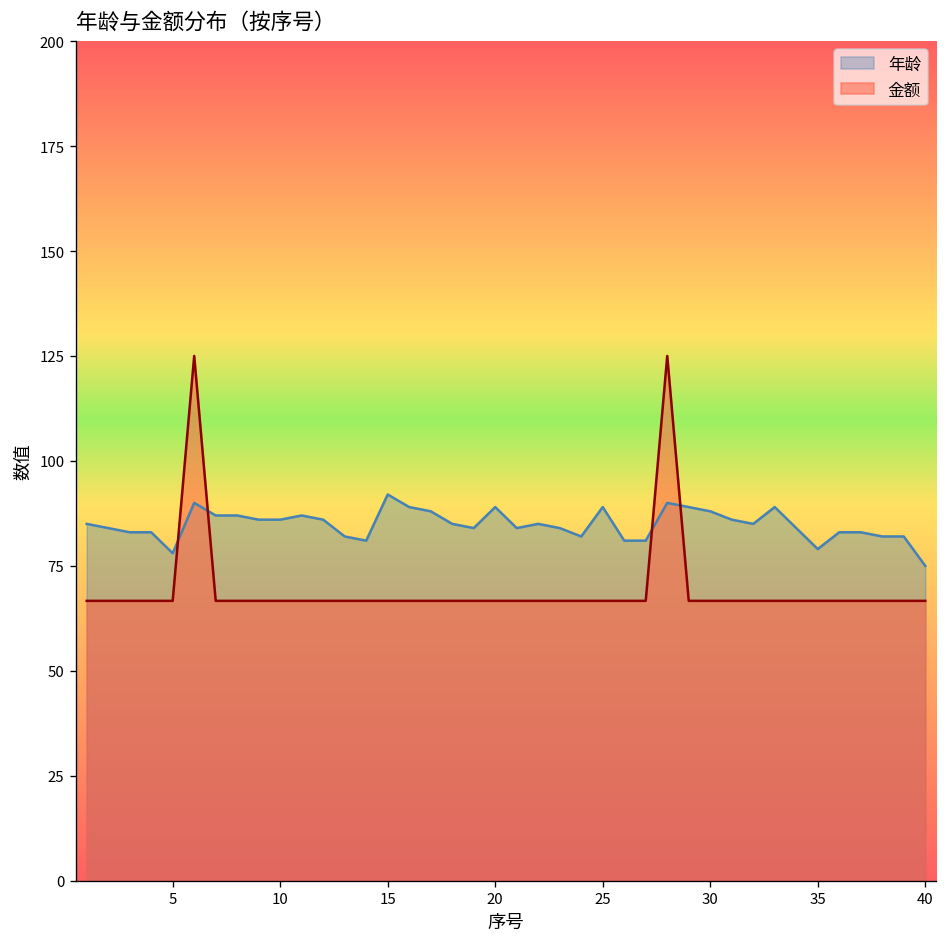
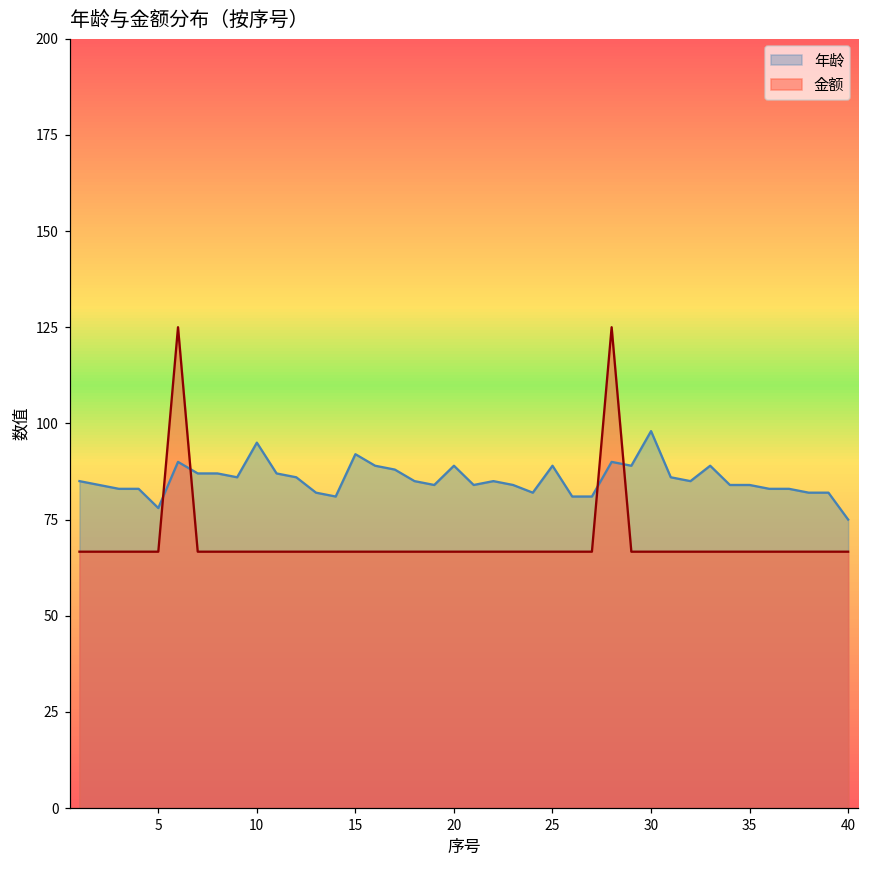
  {
    "年龄": {
      "5": 78,
-     "10": 86,
+     "10": 95,
      "15": 92,
      "20": 89,
      "25": 89,
-     "30": 88,
-     "35": 79,
+     "30": 98,
+     "35": 84,
      "40": 75
    },
    "金额": {
      "5": 67,
      "10": 67,
      "15": 67,
      "20": 67,
      "25": 67,
      "30": 67,
      "35": 67,
      "40": 67
    }
  }
